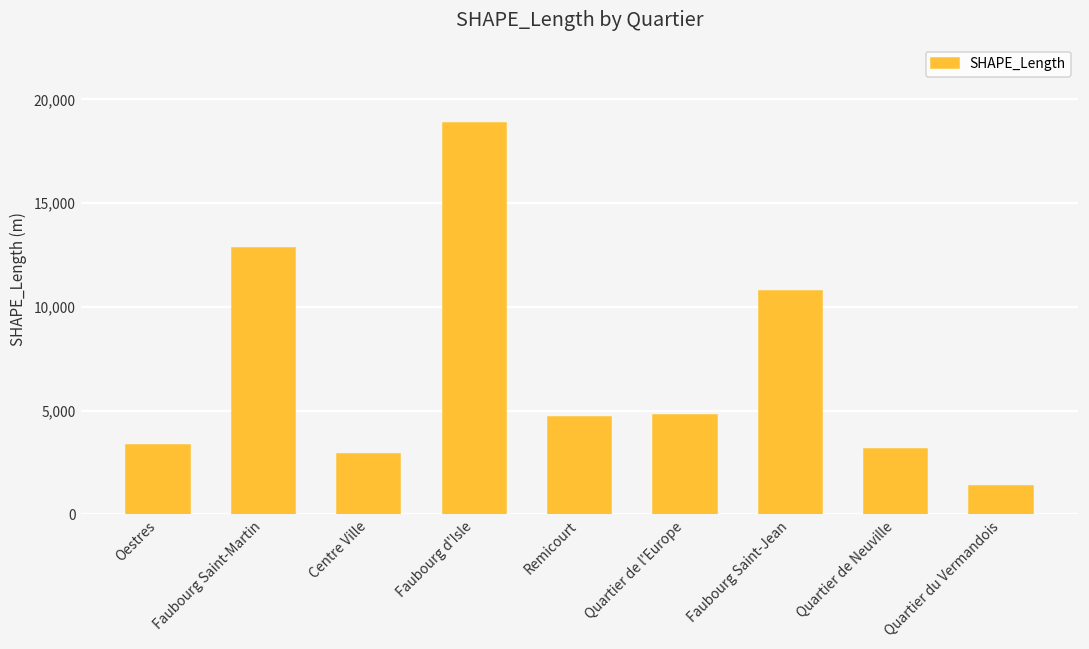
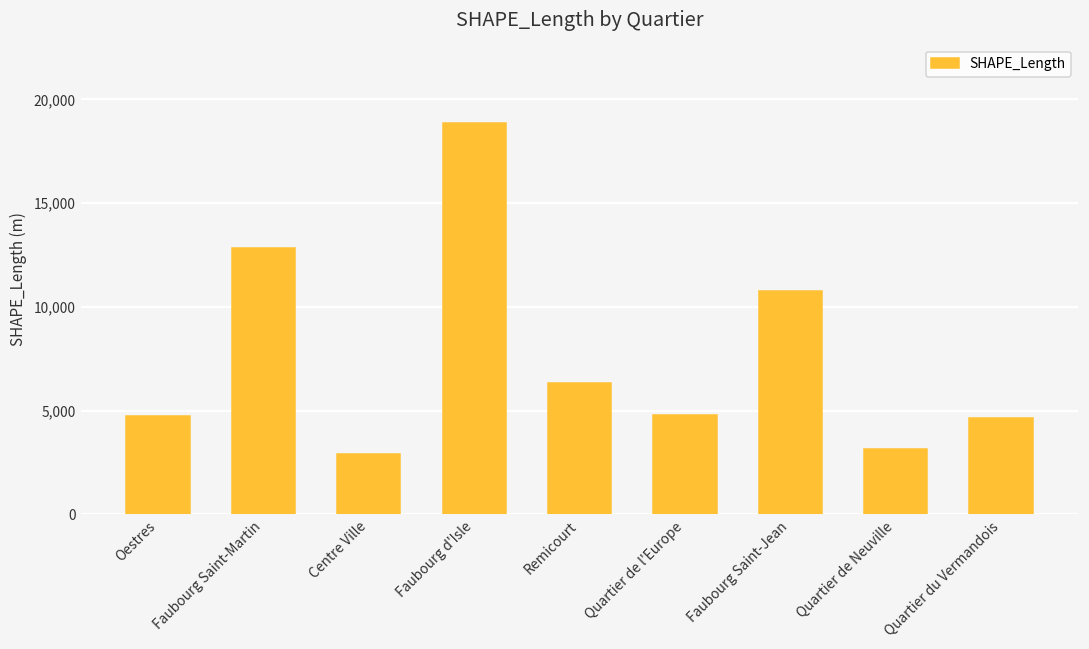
  {
-   "Oestres": "3,300",
+   "Oestres": "4,700",
    "Faubourg Saint-Martin": "12,900",
    "Centre Ville": "2,900",
    "Faubourg d'Isle": "18,900",
-   "Remicourt": "4,700",
+   "Remicourt": "6,300",
    "Quartier de l'Europe": "4,800",
    "Faubourg Saint-Jean": "10,800",
    "Quartier de Neuville": "3,100",
-   "Quartier du Vermandois": "1,400"
+   "Quartier du Vermandois": "4,700"
  }
